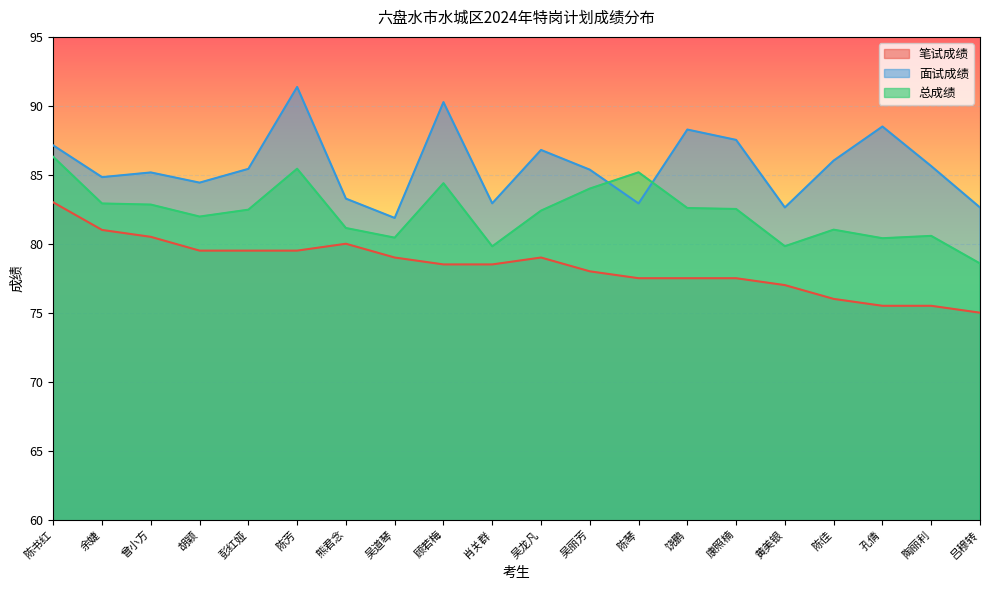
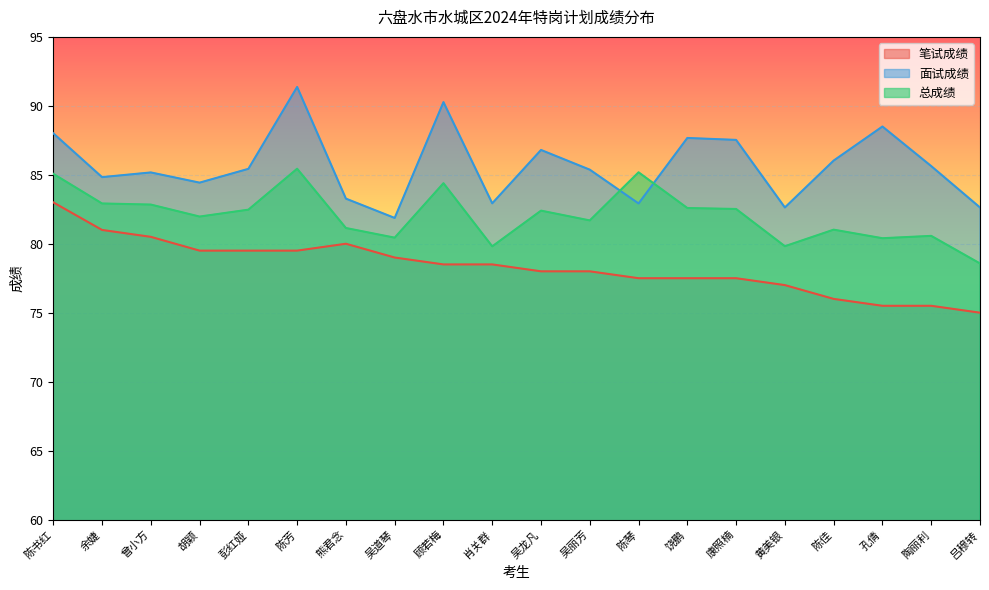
  {
    "笔试成绩": {
      "陈书红": 83,
      "余婕": 81,
      "曾小方": 80.5,
      "胡颖": 79.5,
      "彭红娅": 79.5,
      "陈芳": 79.5,
      "熊君念": 80,
      "吴道琴": 79,
      "顾若梅": 78.5,
      "肖关群": 78.5,
-     "吴龙凡": 79,
+     "吴龙凡": 78,
      "吴丽芳": 78,
      "陈琴": 77.5,
      "饶鹏": 77.5,
      "康照楠": 77.5,
      "黄美银": 77,
      "陈佳": 76,
      "孔倩": 75.5,
      "陶丽利": 75.5,
      "吕穆转": 75
    },
    "面试成绩": {
-     "陈书红": 87.1,
+     "陈书红": 88.0,
      "余婕": 84.8,
      "曾小方": 85.2,
      "胡颖": 84.4,
      "彭红娅": 85.4,
      "陈芳": 91.4,
      "熊君念": 83.3,
      "吴道琴": 81.9,
      "顾若梅": 90.3,
      "肖关群": 82.9,
      "吴龙凡": 86.8,
      "吴丽芳": 85.4,
      "陈琴": 82.9,
-     "饶鹏": 88.3,
+     "饶鹏": 87.7,
      "康照楠": 87.5,
      "黄美银": 82.6,
      "陈佳": 86.0,
      "孔倩": 88.5,
      "陶丽利": 85.6,
      "吕穆转": 82.6
    },
    "总成绩": {
-     "陈书红": 86.3,
+     "陈书红": 85.1,
      "余婕": 82.9,
      "曾小方": 82.8,
      "胡颖": 82.0,
      "彭红娅": 82.5,
      "陈芳": 85.4,
      "熊君念": 81.1,
      "吴道琴": 80.4,
      "顾若梅": 84.4,
      "肖关群": 79.8,
      "吴龙凡": 82.4,
-     "吴丽芳": 84.0,
+     "吴丽芳": 81.7,
      "陈琴": 85.2,
      "饶鹏": 82.6,
      "康照楠": 82.5,
      "黄美银": 79.8,
      "陈佳": 81.0,
      "孔倩": 80.4,
      "陶丽利": 80.6,
      "吕穆转": 78.6
    }
  }
